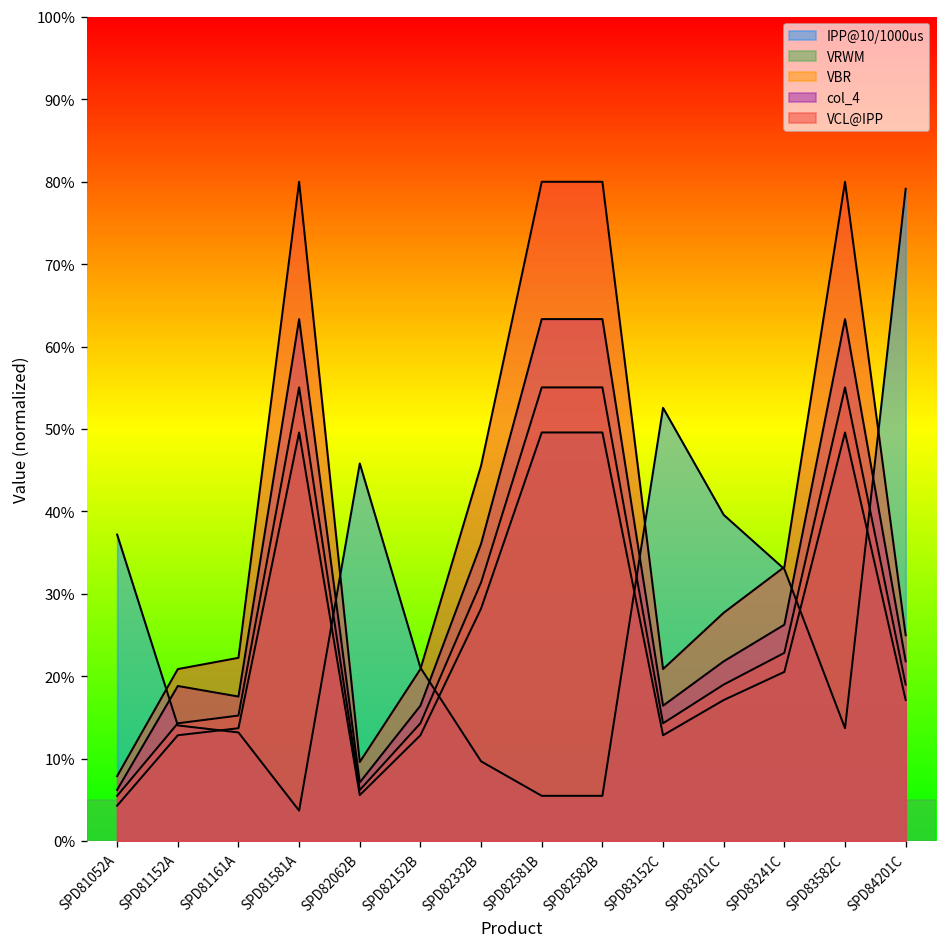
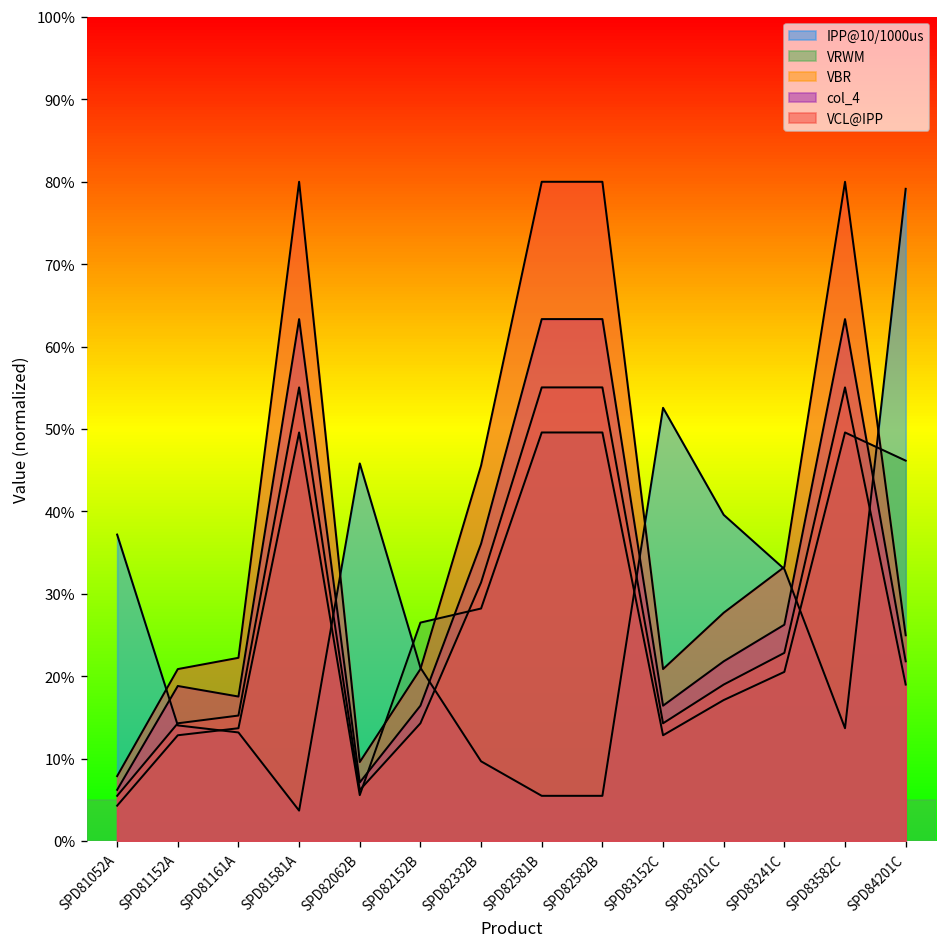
  {
    "IPP@10/1000us": {
      "SPD81052A": "37%",
      "SPD81161A": "13%",
      "SPD82062B": "46%",
      "SPD82332B": "10%",
      "SPD82581B": "5%",
      "SPD82582B": "5%",
      "SPD83152C": "53%",
      "SPD83201C": "40%",
      "SPD83582C": "14%",
      "SPD84201C": "79%"
    },
    "VRWM": {
      "SPD81152A": "13%",
      "SPD81161A": "14%",
      "SPD81581A": "50%",
      "SPD82062B": "6%",
-     "SPD82152B": "13%",
+     "SPD82152B": "26%",
      "SPD82332B": "28%",
      "SPD82581B": "50%",
      "SPD82582B": "50%",
      "SPD83152C": "13%",
      "SPD83201C": "17%",
      "SPD83241C": "21%",
      "SPD83582C": "50%",
-     "SPD84201C": "17%"
+     "SPD84201C": "46%"
    },
    "VBR": {
      "SPD81052A": "5%",
      "SPD81161A": "15%",
      "SPD81581A": "55%",
      "SPD82062B": "6%",
      "SPD82152B": "14%",
      "SPD82332B": "31%",
      "SPD82581B": "55%",
      "SPD82582B": "55%",
      "SPD83152C": "14%",
      "SPD83201C": "19%",
      "SPD83241C": "23%",
      "SPD83582C": "55%",
      "SPD84201C": "19%"
    },
    "col_4": {
      "SPD81052A": "6%",
      "SPD81152A": "19%",
      "SPD81161A": "18%",
      "SPD81581A": "63%",
      "SPD82062B": "7%",
      "SPD82152B": "16%",
      "SPD82332B": "36%",
      "SPD82581B": "63%",
      "SPD82582B": "63%",
      "SPD83152C": "16%",
      "SPD83201C": "22%",
      "SPD83241C": "26%",
      "SPD83582C": "63%",
      "SPD84201C": "22%"
    },
    "VCL@IPP": {
      "SPD81052A": "8%",
      "SPD81152A": "21%",
      "SPD81161A": "22%",
      "SPD81581A": "80%",
      "SPD82062B": "10%",
      "SPD82332B": "46%",
      "SPD82581B": "80%",
      "SPD82582B": "80%",
      "SPD83152C": "21%",
      "SPD83201C": "28%",
      "SPD83582C": "80%",
      "SPD84201C": "25%"
    }
  }
